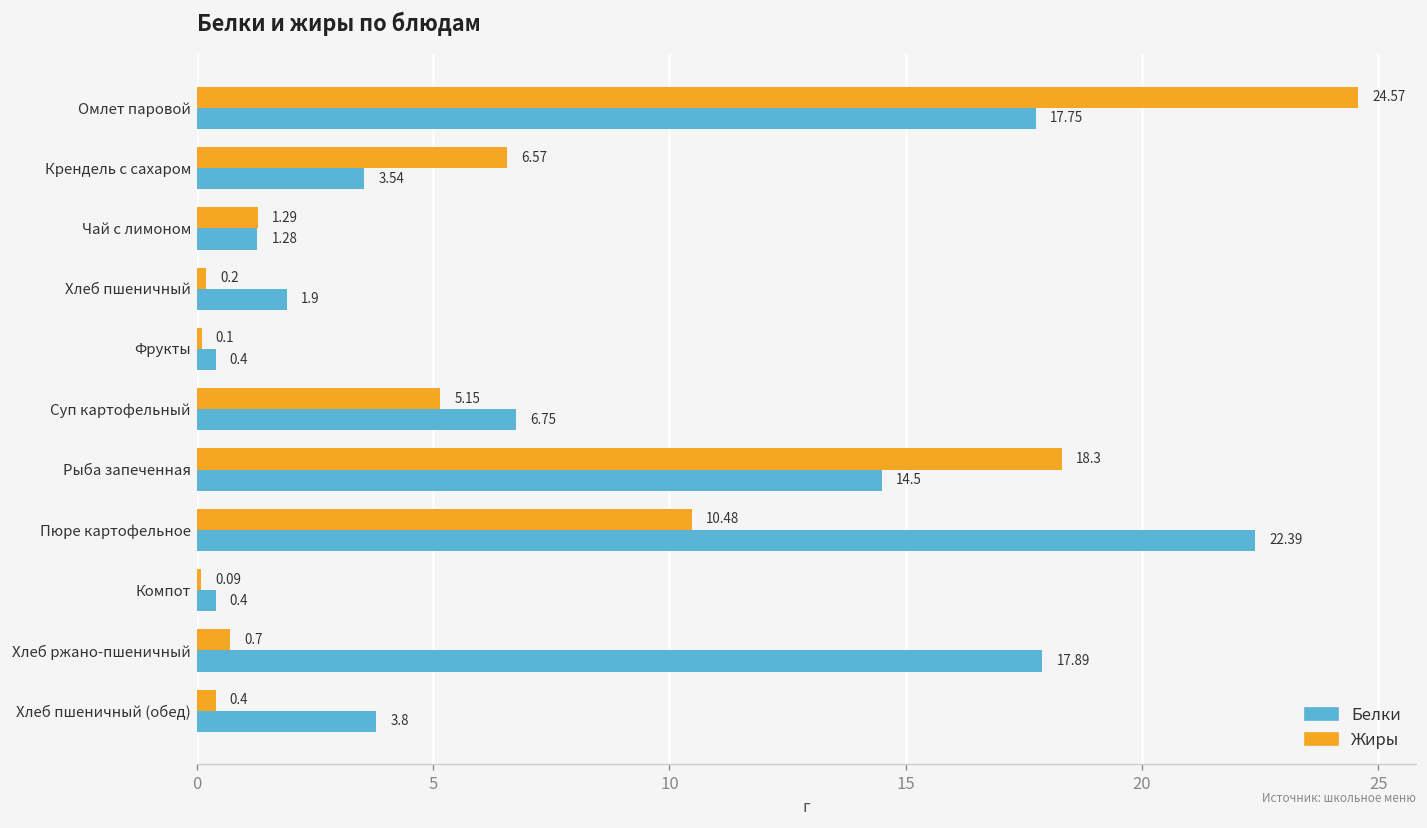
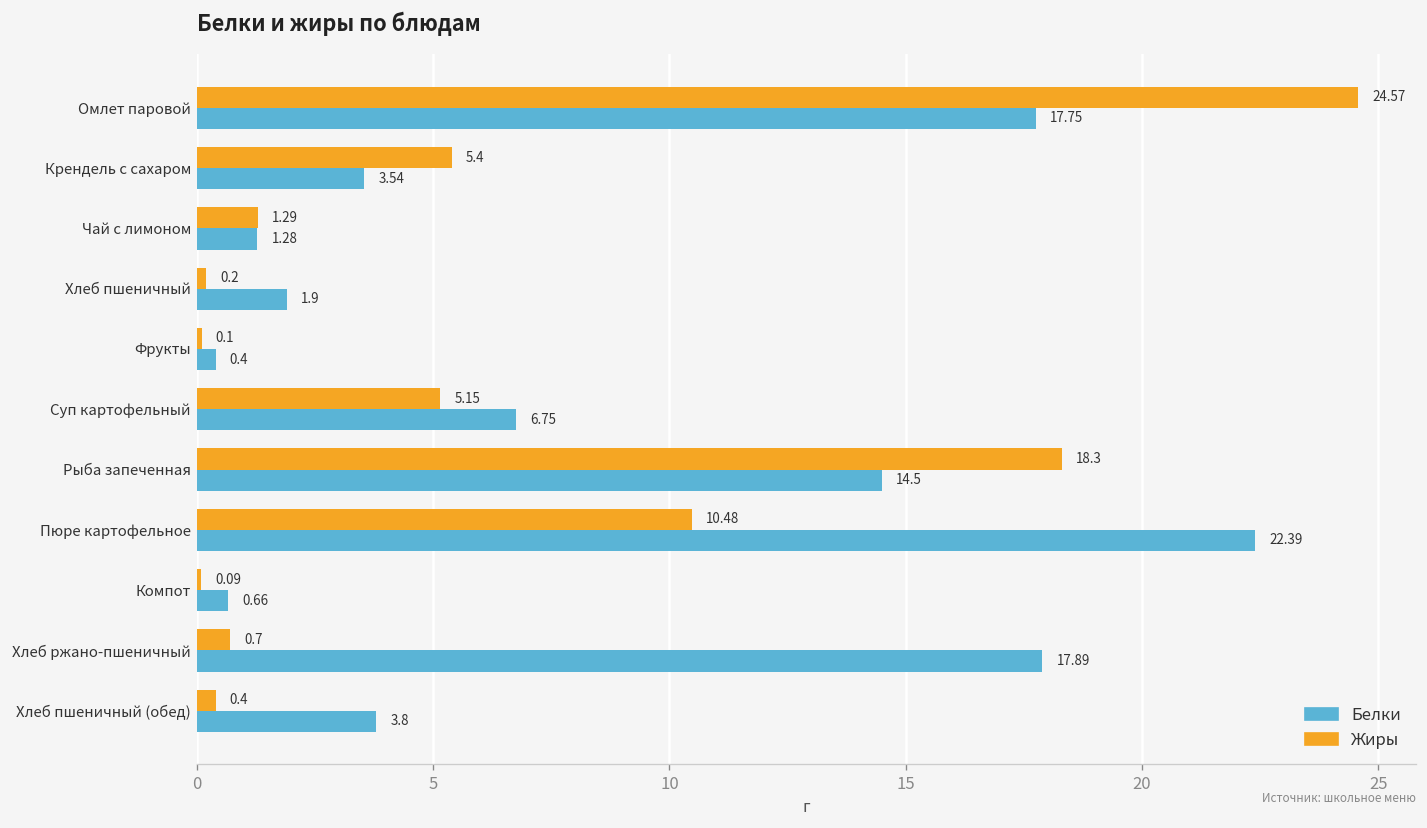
  {
    "Белки": {
      "Омлет паровой": 17.75,
      "Крендель с сахаром": 3.54,
      "Чай с лимоном": 1.28,
      "Хлеб пшеничный": 1.9,
      "Фрукты": 0.4,
      "Суп картофельный": 6.75,
      "Рыба запеченная": 14.5,
      "Пюре картофельное": 22.39,
-     "Компот": 0.4,
+     "Компот": 0.66,
      "Хлеб ржано-пшеничный": 17.89,
      "Хлеб пшеничный (обед)": 3.8
    },
    "Жиры": {
      "Омлет паровой": 24.57,
-     "Крендель с сахаром": 6.57,
+     "Крендель с сахаром": 5.4,
      "Чай с лимоном": 1.29,
      "Хлеб пшеничный": 0.2,
      "Фрукты": 0.1,
      "Суп картофельный": 5.15,
      "Рыба запеченная": 18.3,
      "Пюре картофельное": 10.48,
      "Компот": 0.09,
      "Хлеб ржано-пшеничный": 0.7,
      "Хлеб пшеничный (обед)": 0.4
    }
  }
